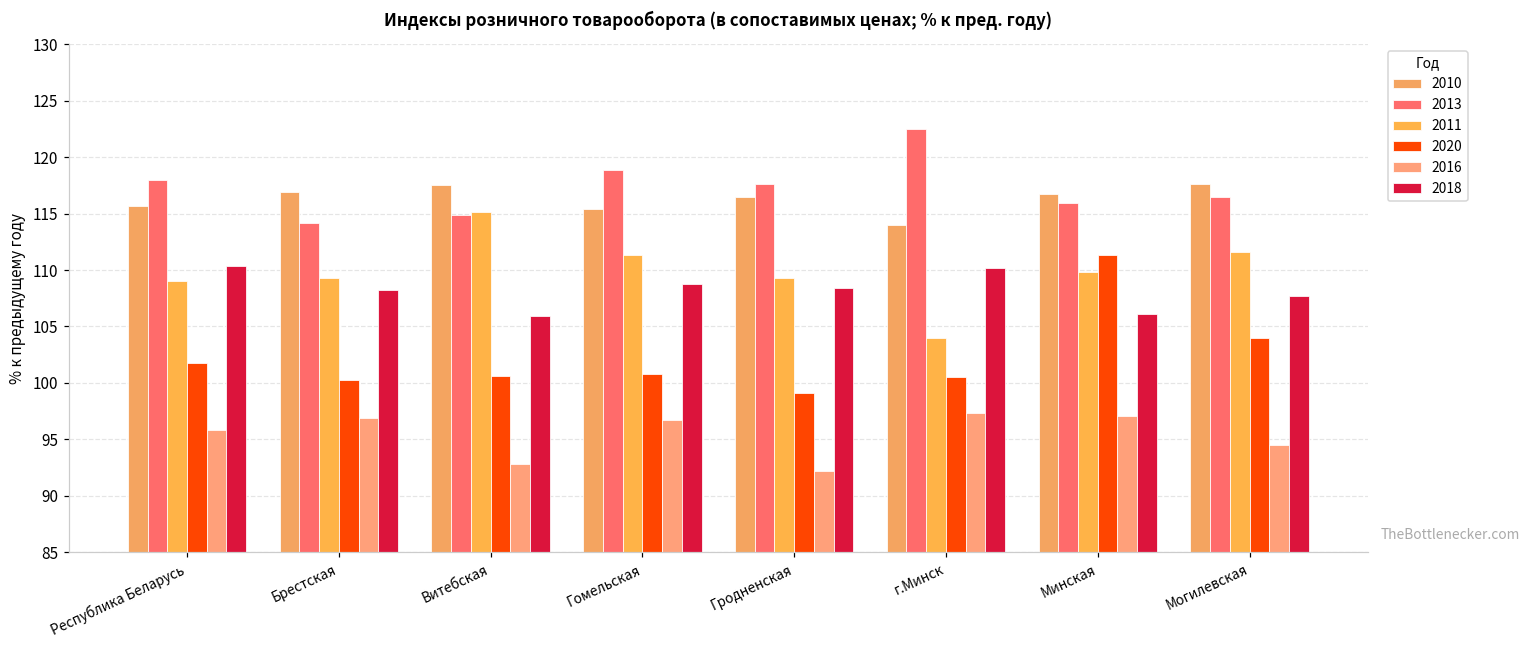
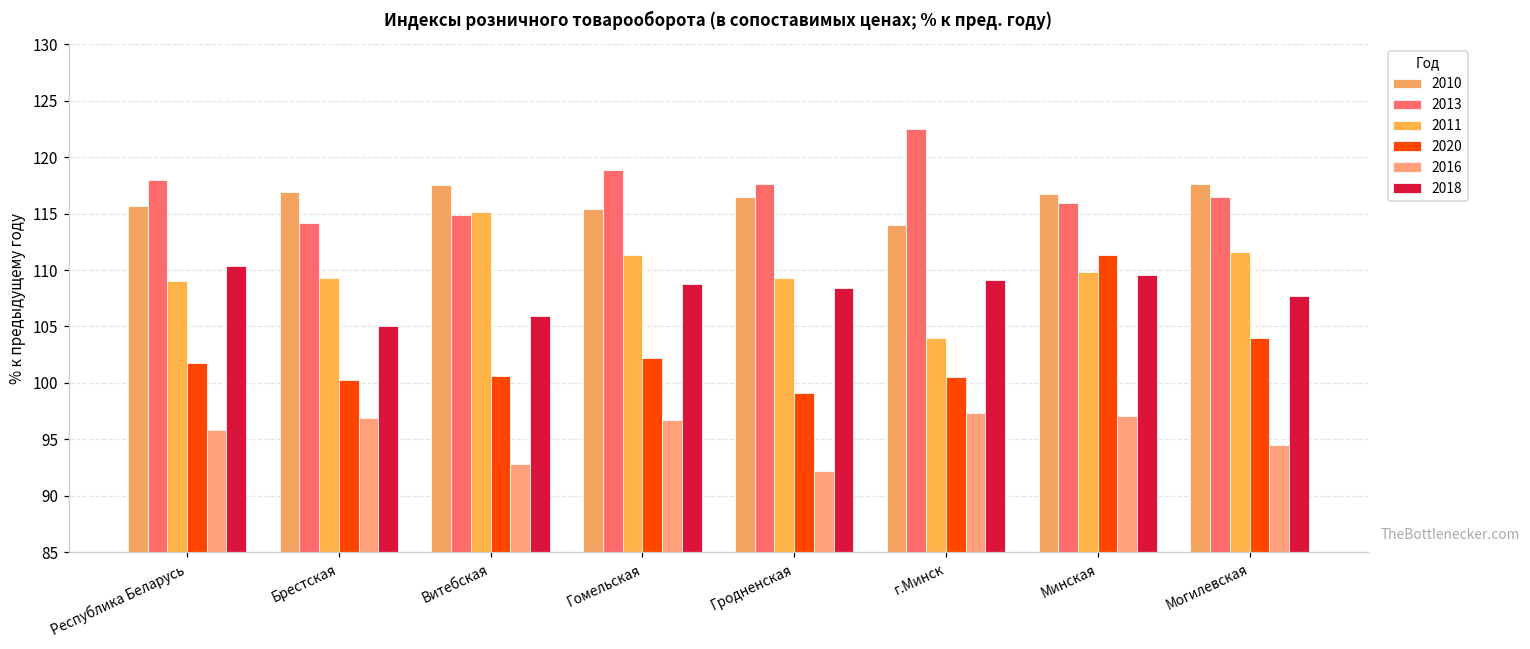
  {
    "2020": {
      "Республика Беларусь": 101.8,
      "Брестская": 100.3,
      "Витебская": 100.6,
-     "Гомельская": 100.8,
+     "Гомельская": 102.2,
      "Гродненская": 99.1,
      "г.Минск": 100.5,
      "Минская": 111.3,
      "Могилевская": 104.0
    },
    "2018": {
      "Республика Беларусь": 110.4,
-     "Брестская": 108.2,
+     "Брестская": 105.0,
      "Витебская": 105.9,
      "Гомельская": 108.8,
      "Гродненская": 108.4,
-     "г.Минск": 110.2,
-     "Минская": 106.1,
+     "г.Минск": 109.1,
+     "Минская": 109.6,
      "Могилевская": 107.7
    }
  }
